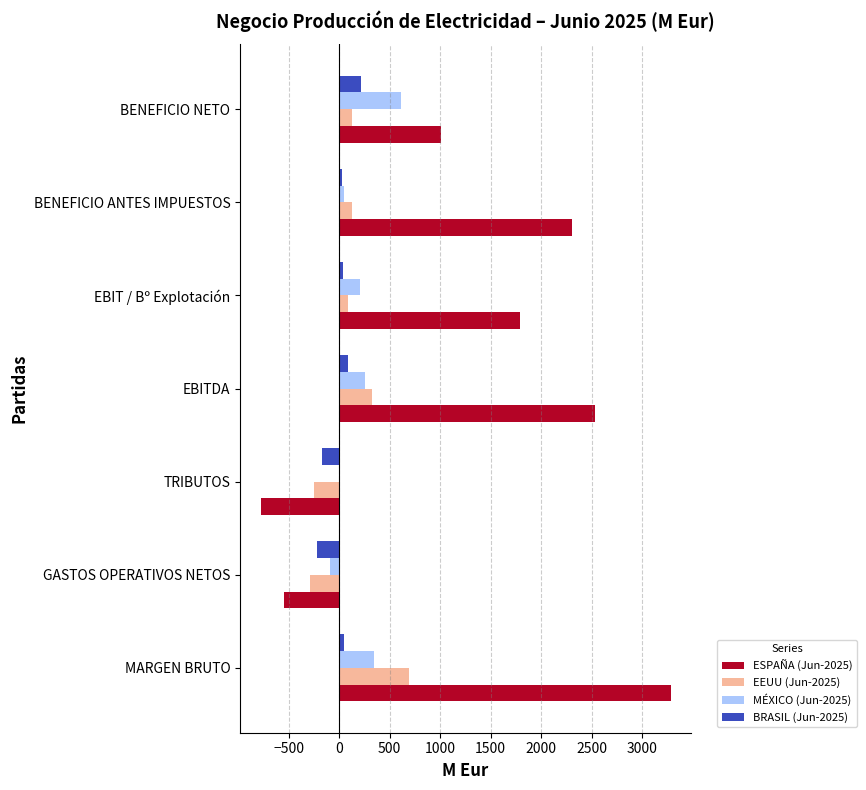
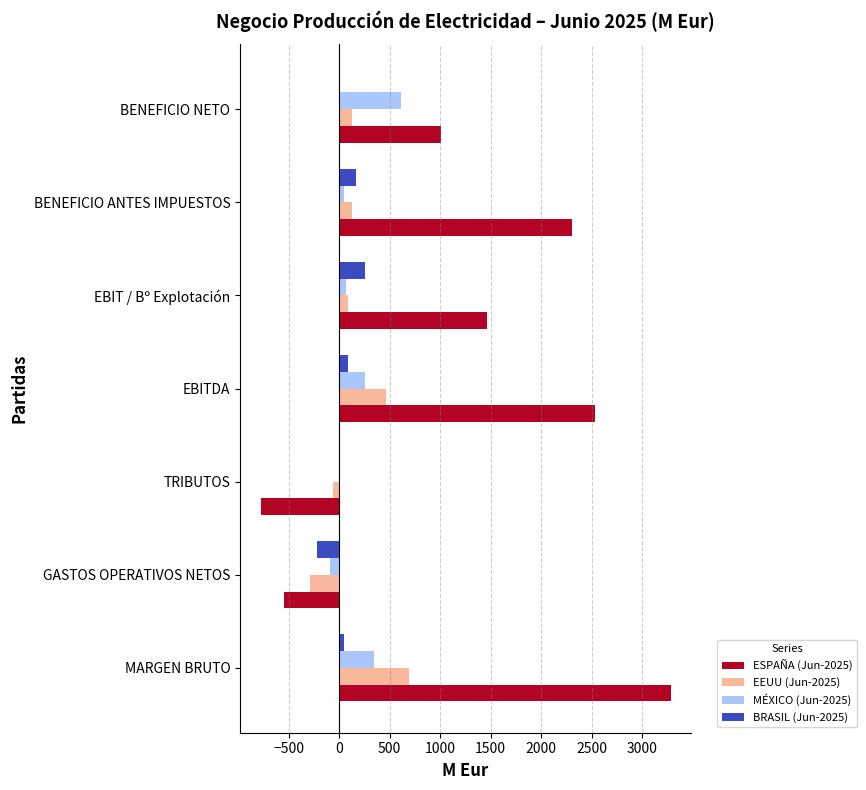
  {
    "ESPAÑA (Jun-2025)": {
      "BENEFICIO NETO": 1010,
      "BENEFICIO ANTES IMPUESTOS": 2300,
-     "EBIT / Bº Explotación": 1790,
+     "EBIT / Bº Explotación": 1460,
      "EBITDA": 2540,
      "TRIBUTOS": -780,
      "GASTOS OPERATIVOS NETOS": -540,
      "MARGEN BRUTO": 3280
    },
    "EEUU (Jun-2025)": {
      "BENEFICIO NETO": 130,
      "BENEFICIO ANTES IMPUESTOS": 130,
      "EBIT / Bº Explotación": 90,
-     "EBITDA": 330,
-     "TRIBUTOS": -250,
+     "EBITDA": 470,
+     "TRIBUTOS": -60,
      "GASTOS OPERATIVOS NETOS": -290,
      "MARGEN BRUTO": 690
    },
    "MÉXICO (Jun-2025)": {
      "BENEFICIO NETO": 610,
      "BENEFICIO ANTES IMPUESTOS": 50,
-     "EBIT / Bº Explotación": 200,
+     "EBIT / Bº Explotación": 70,
      "EBITDA": 260,
      "GASTOS OPERATIVOS NETOS": -90,
      "MARGEN BRUTO": 340
    },
    "BRASIL (Jun-2025)": {
-     "BENEFICIO NETO": 210,
-     "BENEFICIO ANTES IMPUESTOS": 30,
-     "EBIT / Bº Explotación": 40,
+     "BENEFICIO NETO": 10,
+     "BENEFICIO ANTES IMPUESTOS": 160,
+     "EBIT / Bº Explotación": 260,
      "EBITDA": 90,
-     "TRIBUTOS": -170,
+     "TRIBUTOS": 0,
      "GASTOS OPERATIVOS NETOS": -210,
      "MARGEN BRUTO": 50
    }
  }
